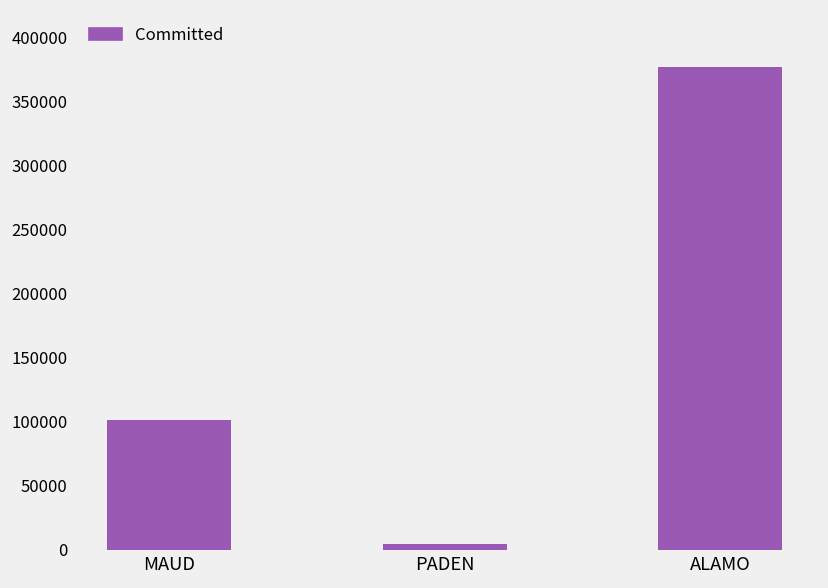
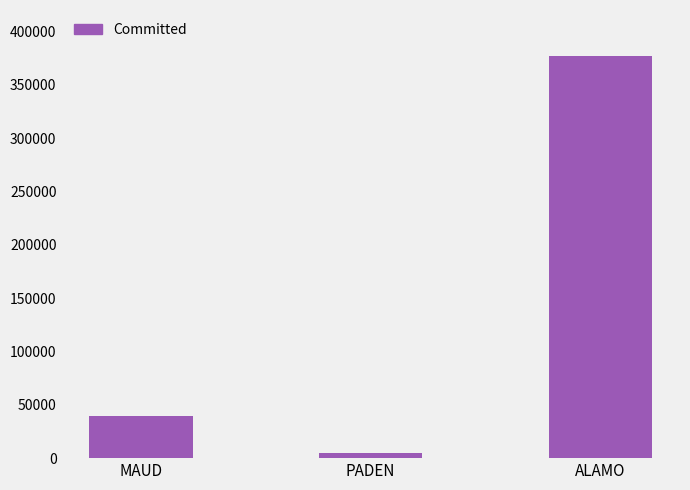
  {
-   "MAUD": 102000,
+   "MAUD": 40000,
    "PADEN": 5000,
    "ALAMO": 377000
  }
